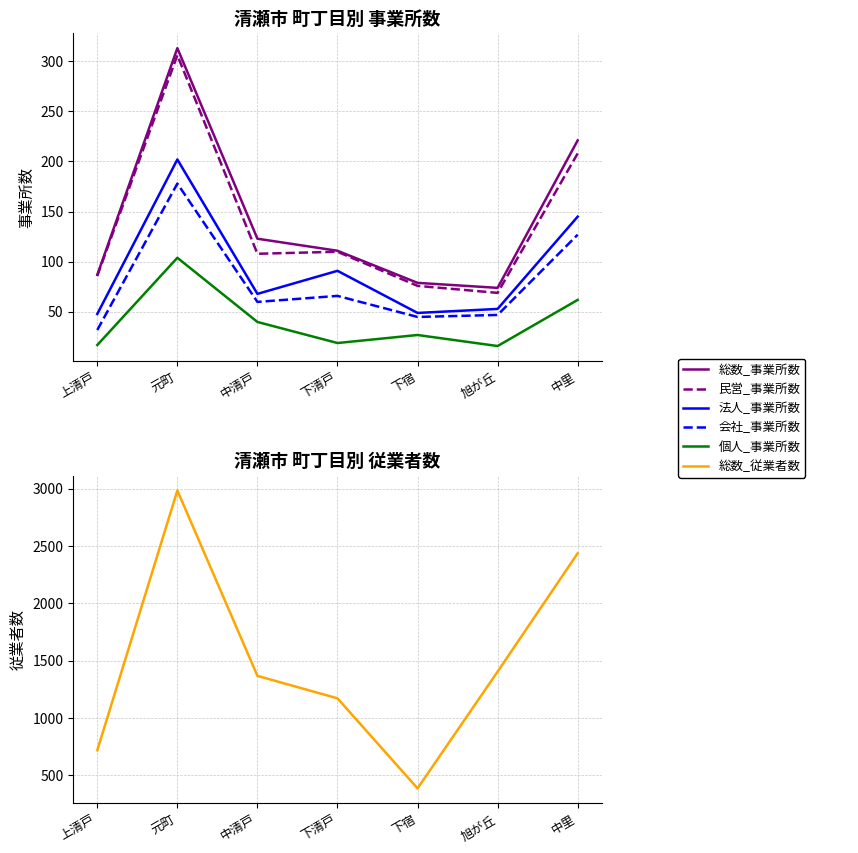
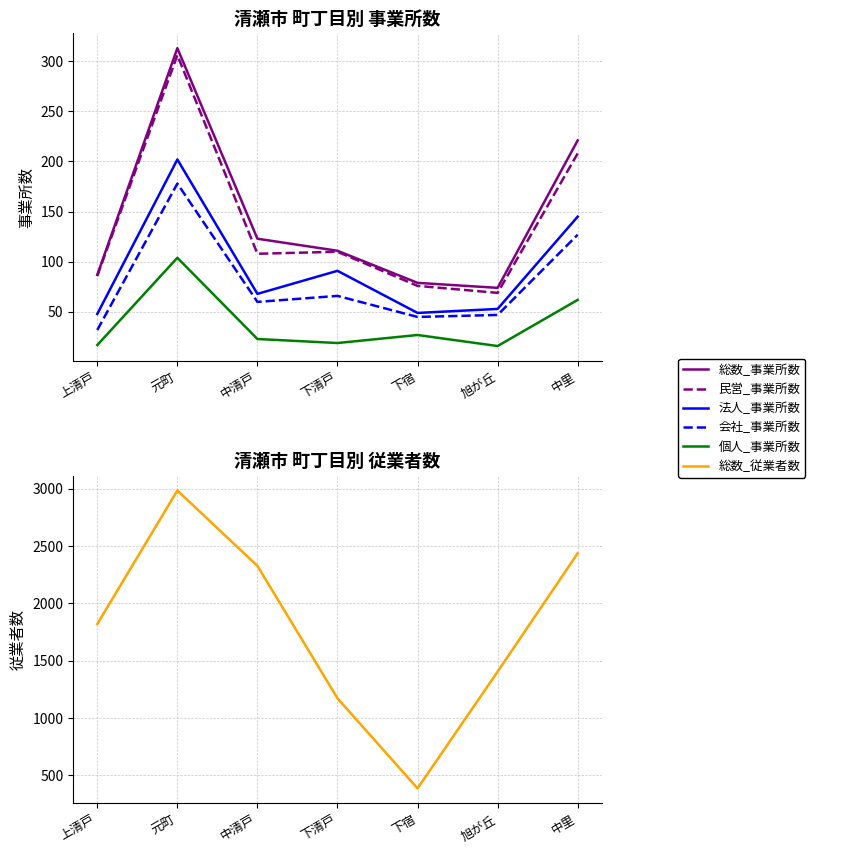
  {
    "清瀬市 町丁目別 事業所数": {
      "個人_事業所数": {
        "上清戸": 17,
        "元町": 104,
-       "中清戸": 40,
+       "中清戸": 23,
        "下清戸": 19,
        "下宿": 27,
        "旭が丘": 16,
        "中里": 62
      }
    },
    "清瀬市 町丁目別 従業者数": {
-     "上清戸": 720,
+     "上清戸": 1820,
      "元町": 2990,
-     "中清戸": 1370,
+     "中清戸": 2330,
      "下清戸": 1170,
      "下宿": 390,
      "旭が丘": 1410,
      "中里": 2440
    }
  }
